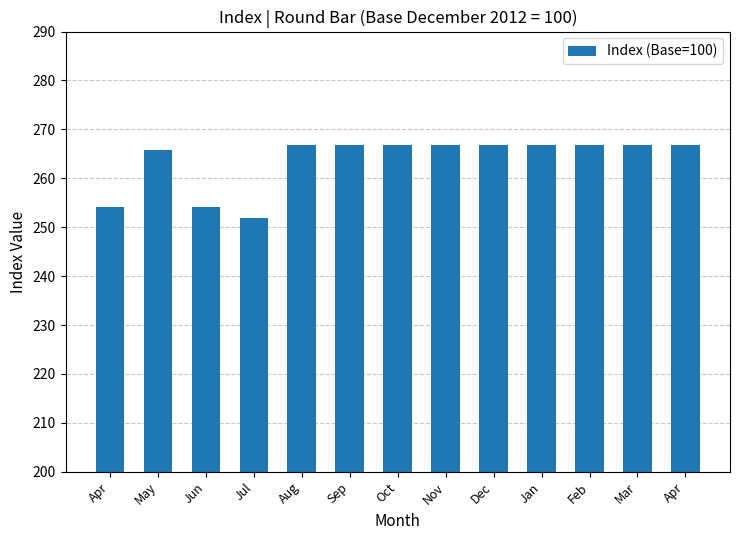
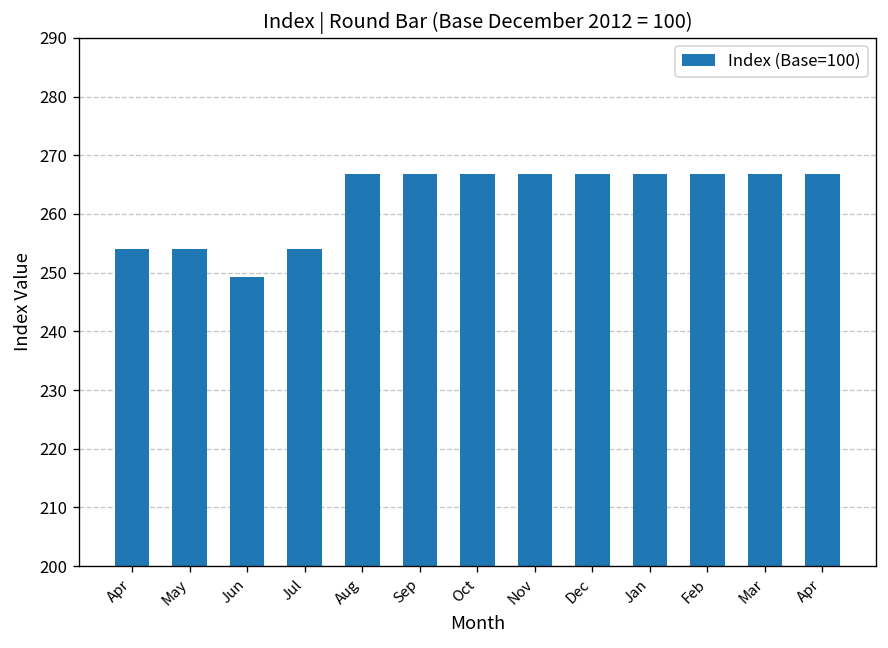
  {
-   "May": 266,
-   "Jun": 254,
-   "Jul": 252,
+   "May": 254,
+   "Jun": 249,
+   "Jul": 254,
    "Aug": 267,
    "Sep": 267,
    "Oct": 267,
    "Nov": 267,
    "Dec": 267,
    "Jan": 267,
    "Feb": 267,
    "Mar": 267
  }
